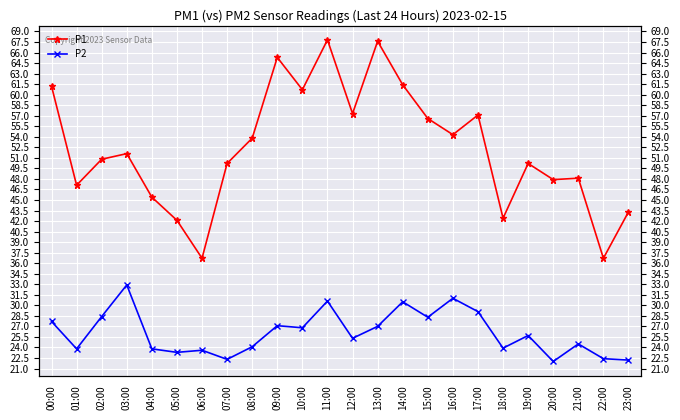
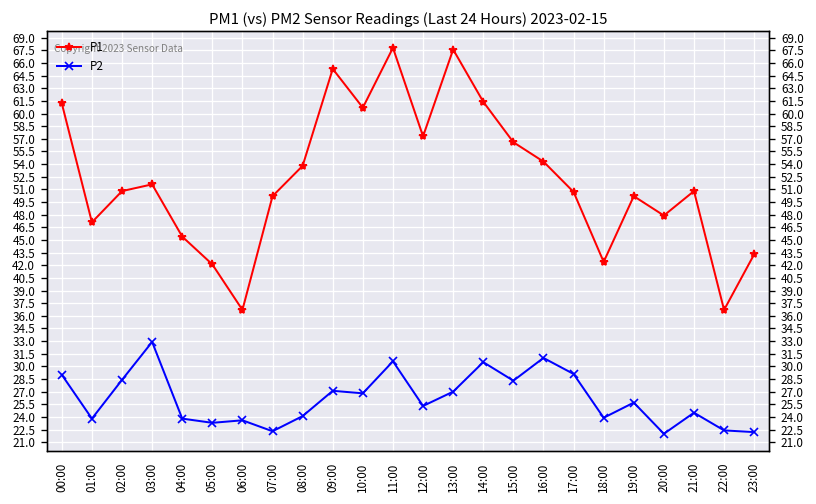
  {
    "P1": {
      "00:00": 61,
      "01:00": 47,
      "02:00": 51,
      "03:00": 52,
      "04:00": 45,
      "05:00": 42,
      "06:00": 37,
      "07:00": 50,
      "08:00": 54,
      "09:00": 65,
      "10:00": 61,
      "11:00": 68,
      "12:00": 57,
      "13:00": 68,
      "14:00": 61,
      "15:00": 57,
      "16:00": 54,
-     "17:00": 57,
+     "17:00": 51,
      "18:00": 42,
      "19:00": 50,
      "20:00": 48,
-     "21:00": 48,
+     "21:00": 51,
      "22:00": 37,
      "23:00": 43
    },
    "P2": {
-     "00:00": 28,
+     "00:00": 29,
      "01:00": 24,
      "02:00": 28,
      "03:00": 33,
      "04:00": 24,
      "05:00": 23,
      "06:00": 24,
      "07:00": 22,
      "08:00": 24,
      "09:00": 27,
      "10:00": 27,
      "11:00": 31,
      "12:00": 25,
      "13:00": 27,
      "14:00": 31,
      "15:00": 28,
      "16:00": 31,
      "17:00": 29,
      "18:00": 24,
      "19:00": 26,
      "20:00": 22,
      "21:00": 25,
      "22:00": 22,
      "23:00": 22
    }
  }
